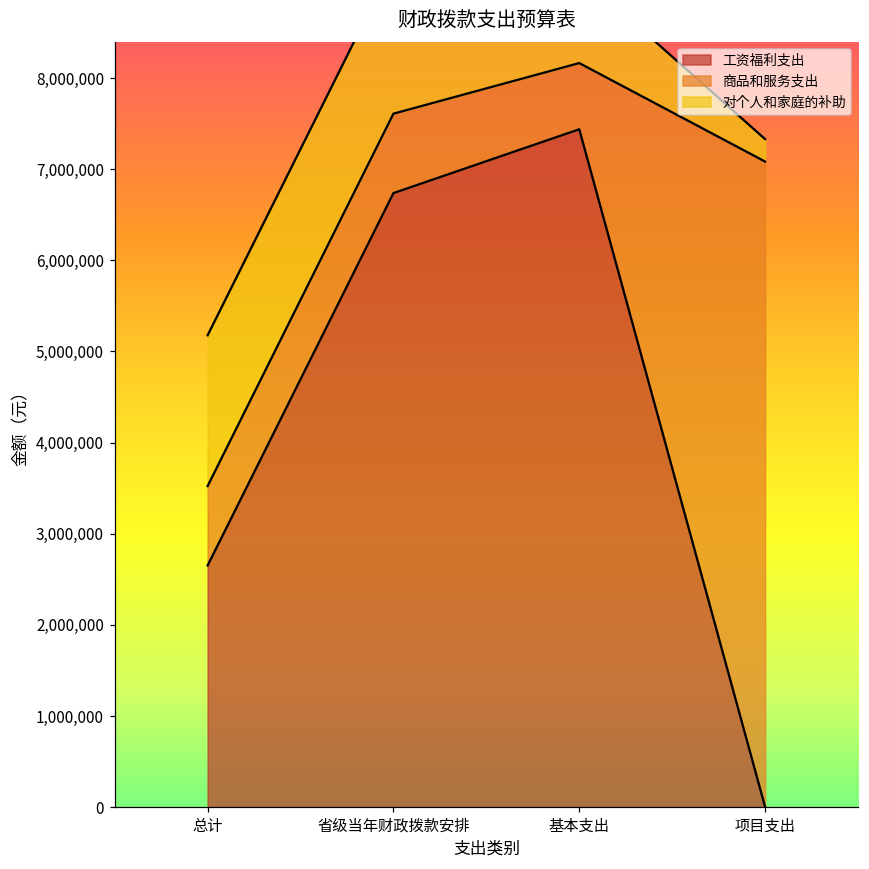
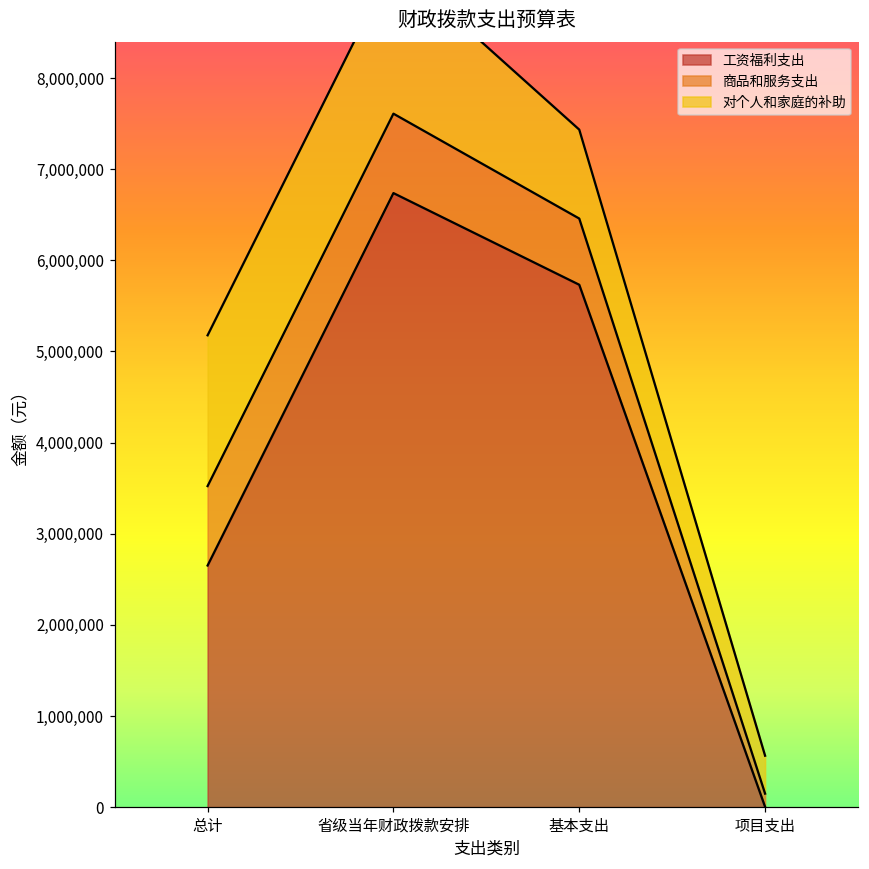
  {
    "工资福利支出": {
      "总计": "2,700,000",
      "省级当年财政拨款安排": "6,700,000",
-     "基本支出": "7,400,000",
+     "基本支出": "5,700,000",
      "项目支出": "0"
    },
    "商品和服务支出": {
      "总计": "900,000",
      "省级当年财政拨款安排": "900,000",
      "基本支出": "700,000",
-     "项目支出": "7,100,000"
+     "项目支出": "100,000"
    },
    "对个人和家庭的补助": {
      "总计": "1,700,000",
-     "项目支出": "200,000"
+     "项目支出": "400,000"
    }
  }
